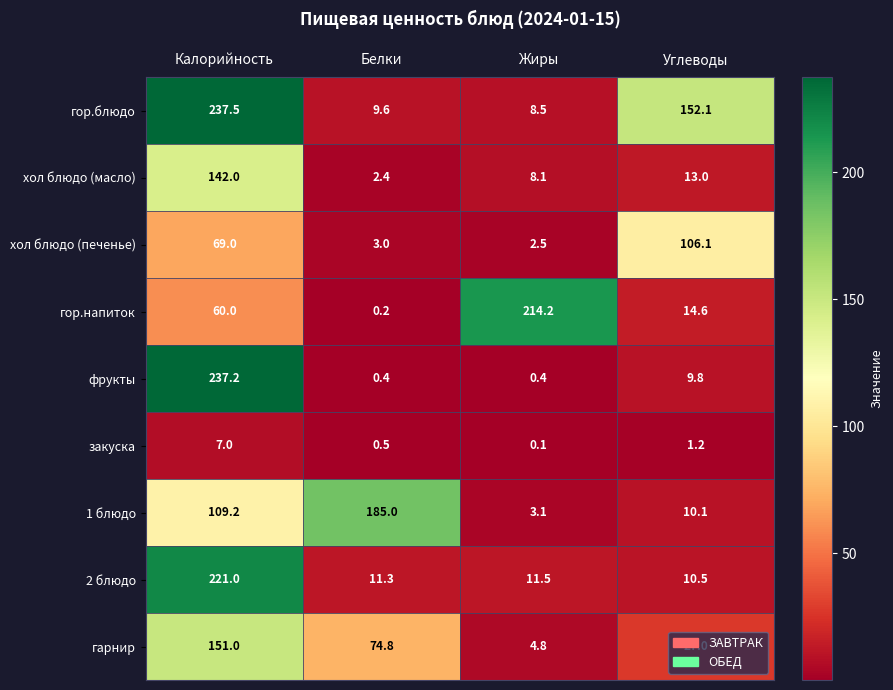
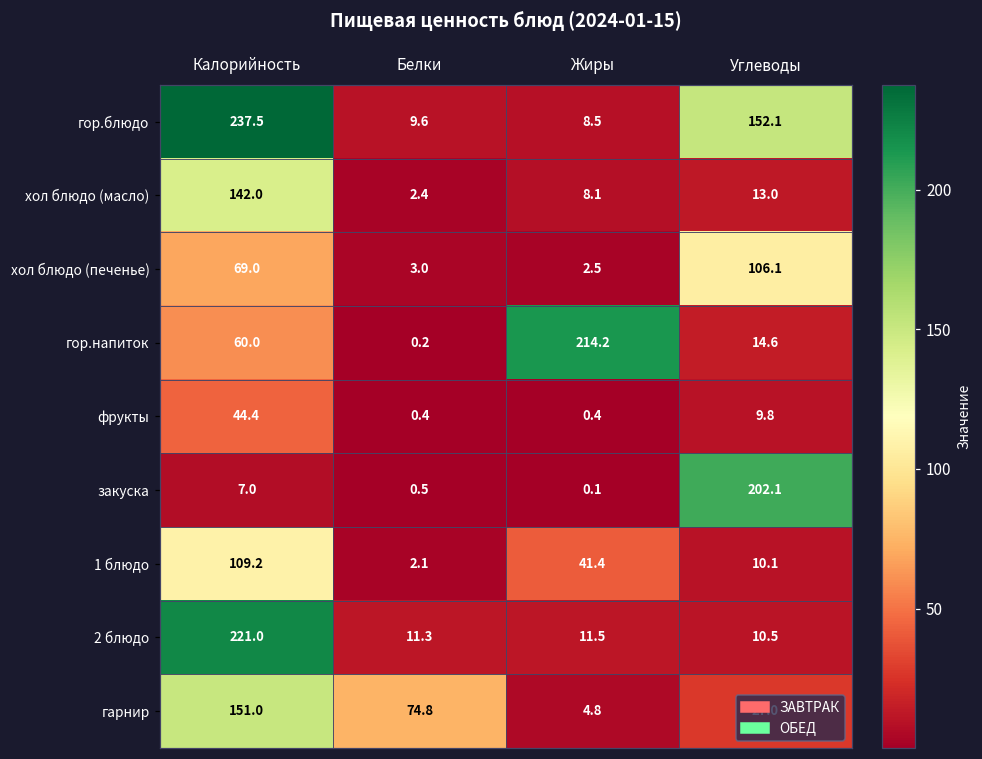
  {
    "гор.блюдо": {
      "Калорийность": 237.5,
      "Белки": 9.6,
      "Жиры": 8.5,
      "Углеводы": 152.1
    },
    "хол блюдо (масло)": {
      "Калорийность": 142.0,
      "Белки": 2.4,
      "Жиры": 8.1,
      "Углеводы": 13.0
    },
    "хол блюдо (печенье)": {
      "Калорийность": 69.0,
      "Белки": 3.0,
      "Жиры": 2.5,
      "Углеводы": 106.1
    },
    "гор.напиток": {
      "Калорийность": 60.0,
      "Белки": 0.2,
      "Жиры": 214.2,
      "Углеводы": 14.6
    },
    "фрукты": {
-     "Калорийность": 237.2,
+     "Калорийность": 44.4,
      "Белки": 0.4,
      "Жиры": 0.4,
      "Углеводы": 9.8
    },
    "закуска": {
      "Калорийность": 7.0,
      "Белки": 0.5,
      "Жиры": 0.1,
-     "Углеводы": 1.2
+     "Углеводы": 202.1
    },
    "1 блюдо": {
      "Калорийность": 109.2,
-     "Белки": 185.0,
-     "Жиры": 3.1,
+     "Белки": 2.1,
+     "Жиры": 41.4,
      "Углеводы": 10.1
    },
    "2 блюдо": {
      "Калорийность": 221.0,
      "Белки": 11.3,
      "Жиры": 11.5,
      "Углеводы": 10.5
    },
    "гарнир": {
      "Калорийность": 151.0,
      "Белки": 74.8,
      "Жиры": 4.8
    }
  }
